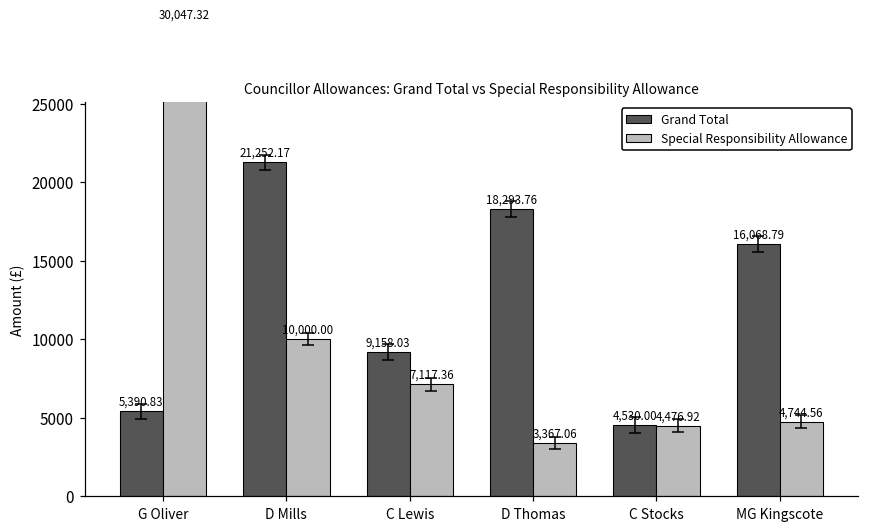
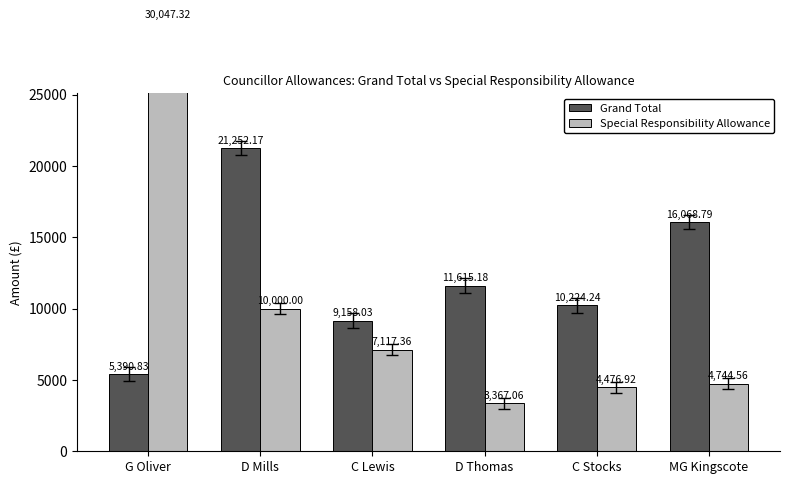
  {
    "Grand Total": {
-     "D Thomas": "18,293.76",
-     "C Stocks": "4,530.00"
+     "D Thomas": "11,615.18",
+     "C Stocks": "10,224.24"
    }
  }
